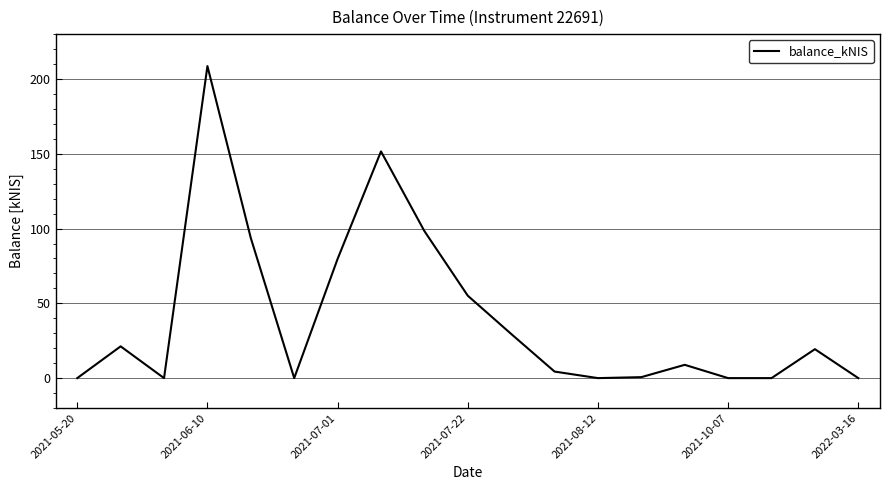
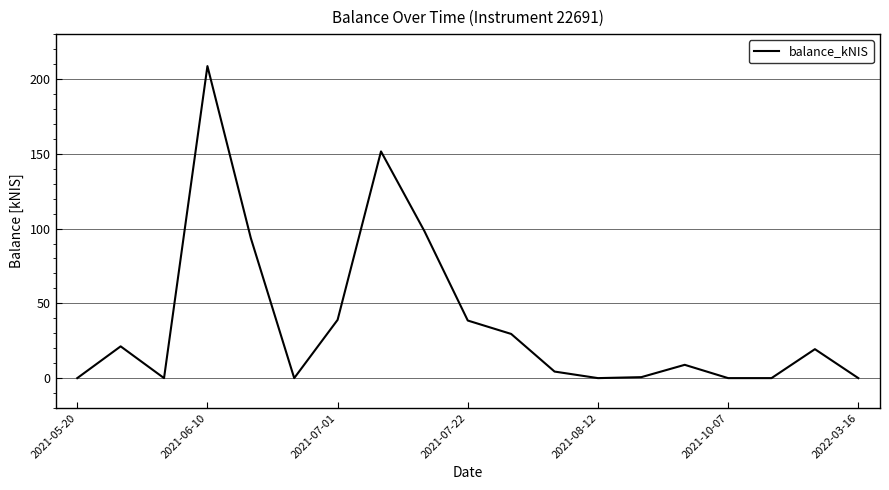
  {
    "2021-05-20": 0,
    "2021-06-10": 209,
-   "2021-07-01": 80,
-   "2021-07-22": 55,
+   "2021-07-01": 39,
+   "2021-07-22": 39,
    "2021-08-12": 0,
    "2021-10-07": 0,
    "2022-03-16": 0
  }
